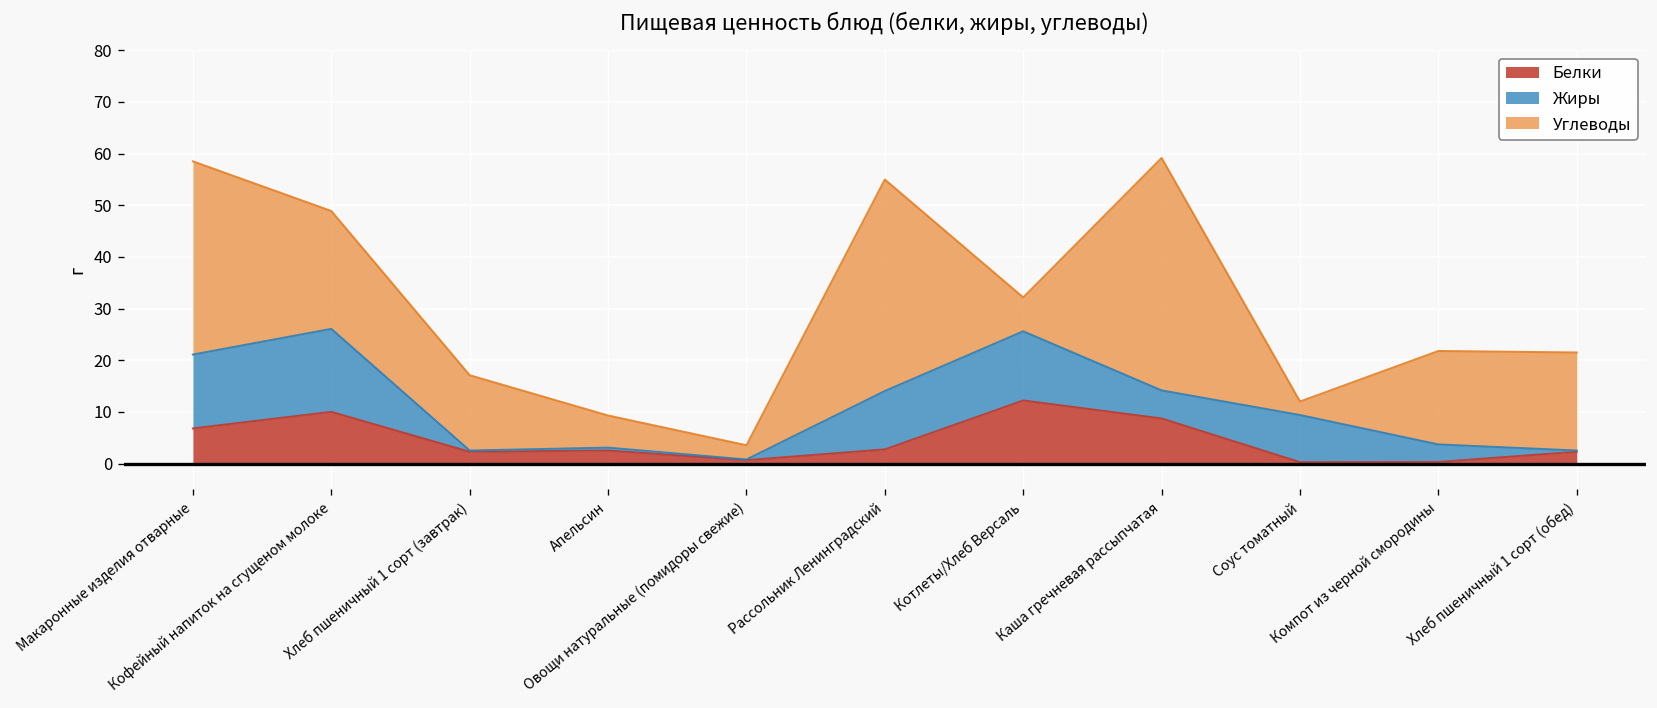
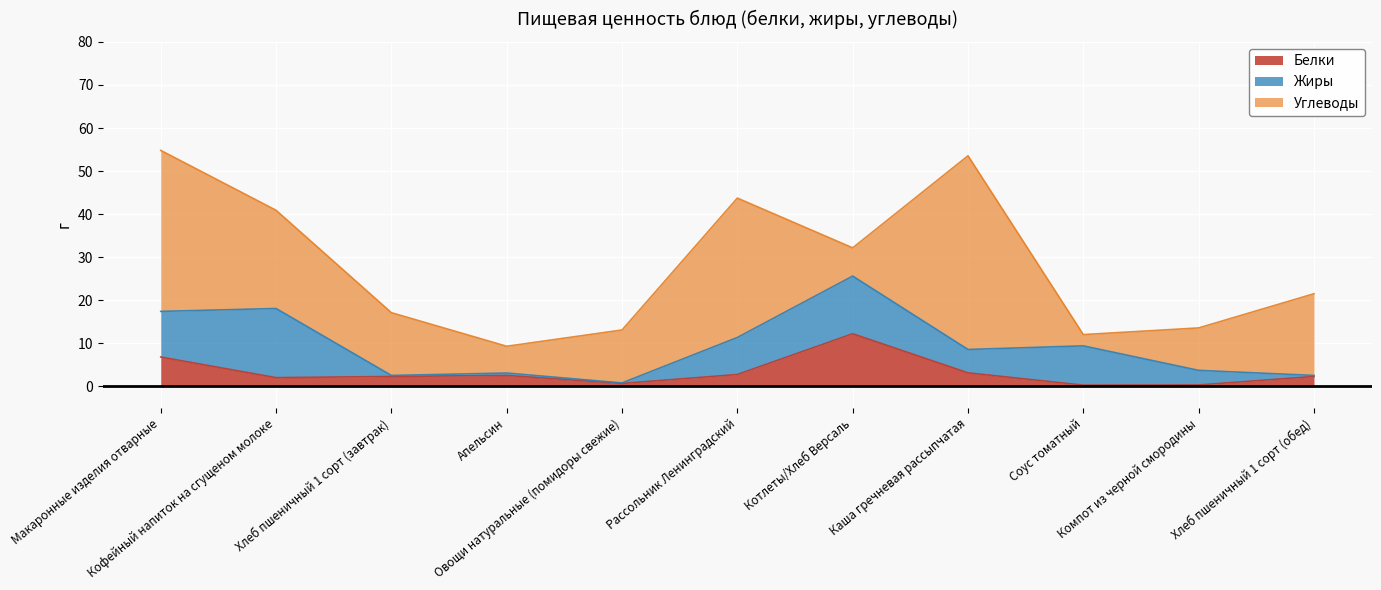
  {
    "Белки": {
      "Макаронные изделия отварные": 7,
-     "Кофейный напиток на сгущеном молоке": 10,
+     "Кофейный напиток на сгущеном молоке": 2,
      "Рассольник Ленинградский": 3,
      "Котлеты/Хлеб Версаль": 12,
-     "Каша гречневая рассыпчатая": 9,
+     "Каша гречневая рассыпчатая": 3,
      "Соус томатный": 0,
      "Компот из черной смородины": 0
    },
    "Жиры": {
-     "Макаронные изделия отварные": 14,
+     "Макаронные изделия отварные": 11,
      "Кофейный напиток на сгущеном молоке": 16,
-     "Рассольник Ленинградский": 11,
+     "Рассольник Ленинградский": 9,
      "Котлеты/Хлеб Версаль": 13,
      "Каша гречневая рассыпчатая": 5,
      "Соус томатный": 9,
      "Компот из черной смородины": 3
    },
    "Углеводы": {
      "Макаронные изделия отварные": 37,
      "Кофейный напиток на сгущеном молоке": 23,
      "Хлеб пшеничный 1 сорт (завтрак)": 15,
      "Апельсин": 6,
-     "Овощи натуральные (помидоры свежие)": 3,
-     "Рассольник Ленинградский": 41,
+     "Овощи натуральные (помидоры свежие)": 12,
+     "Рассольник Ленинградский": 32,
      "Котлеты/Хлеб Версаль": 7,
      "Каша гречневая рассыпчатая": 45,
      "Соус томатный": 3,
-     "Компот из черной смородины": 18,
+     "Компот из черной смородины": 10,
      "Хлеб пшеничный 1 сорт (обед)": 19
    }
  }
